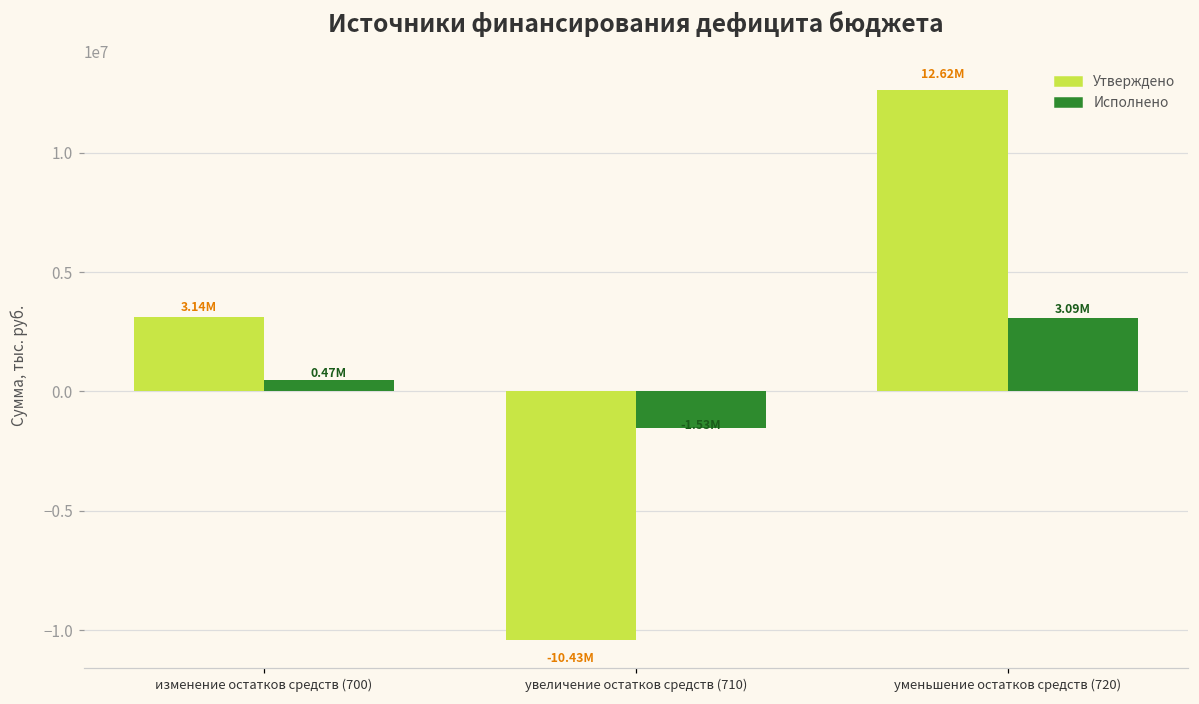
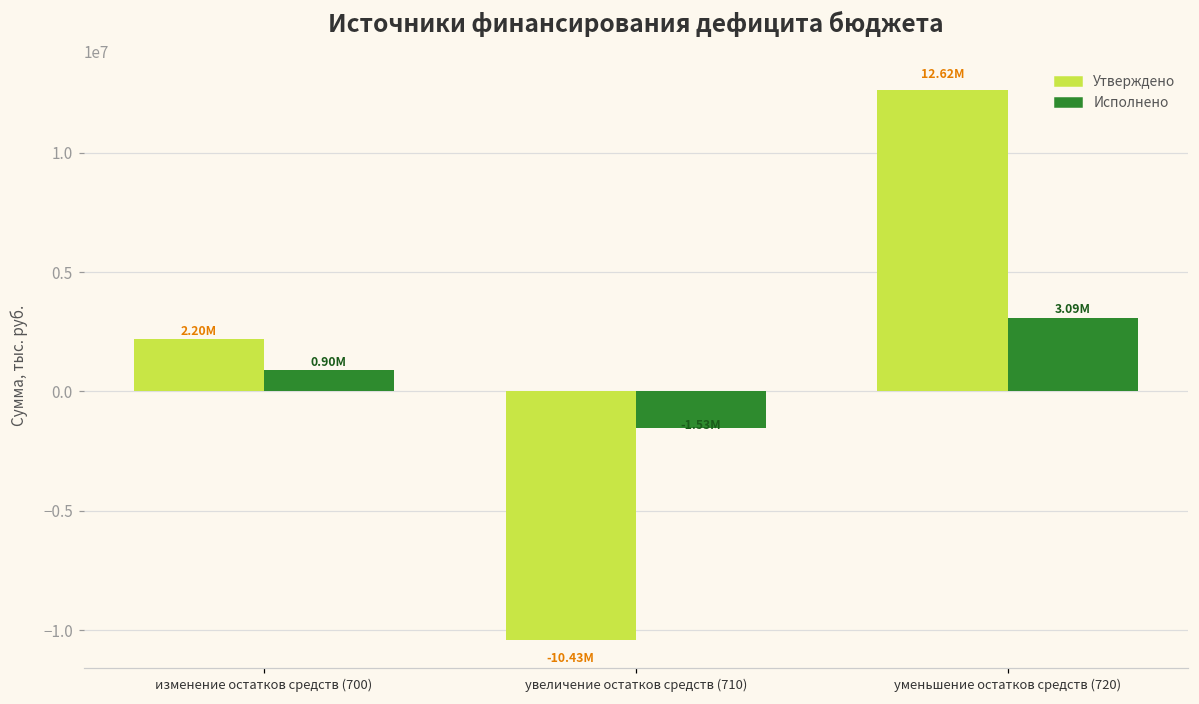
  {
    "Утверждено": {
-     "изменение остатков средств (700)": "3.14M",
+     "изменение остатков средств (700)": "2.20M",
      "увеличение остатков средств (710)": "-10.43M",
      "уменьшение остатков средств (720)": "12.62M"
    },
    "Исполнено": {
-     "изменение остатков средств (700)": "0.47M",
+     "изменение остатков средств (700)": "0.90M",
      "уменьшение остатков средств (720)": "3.09M"
    }
  }
